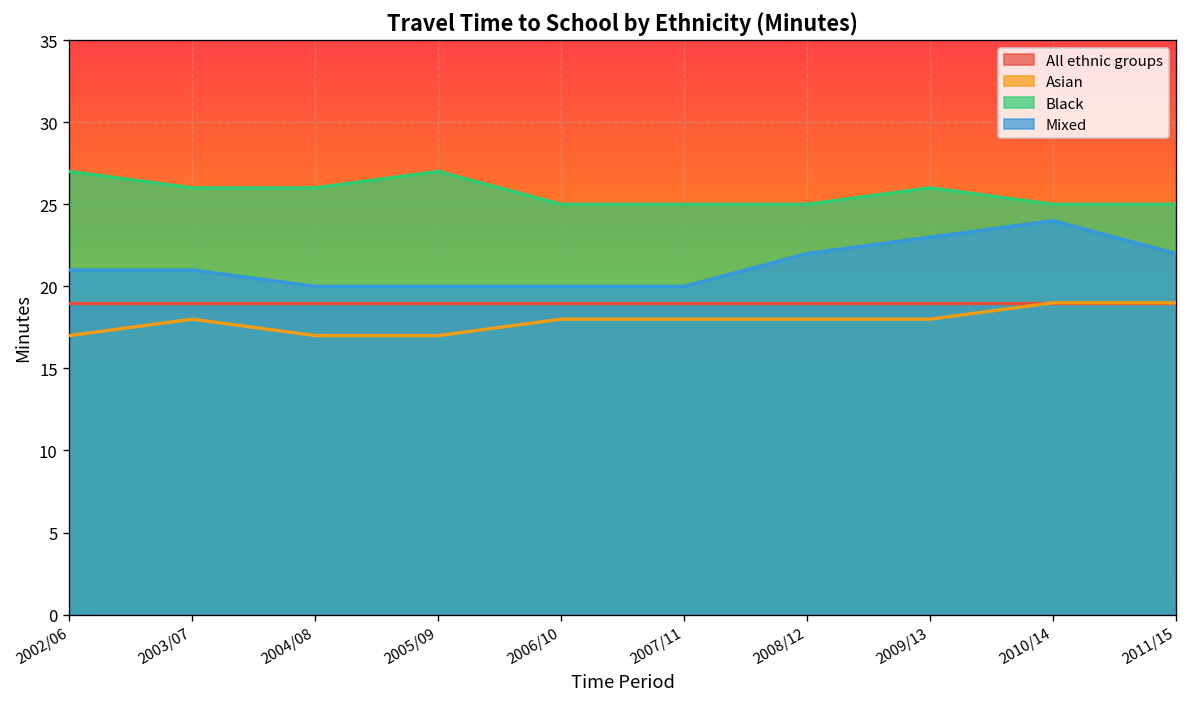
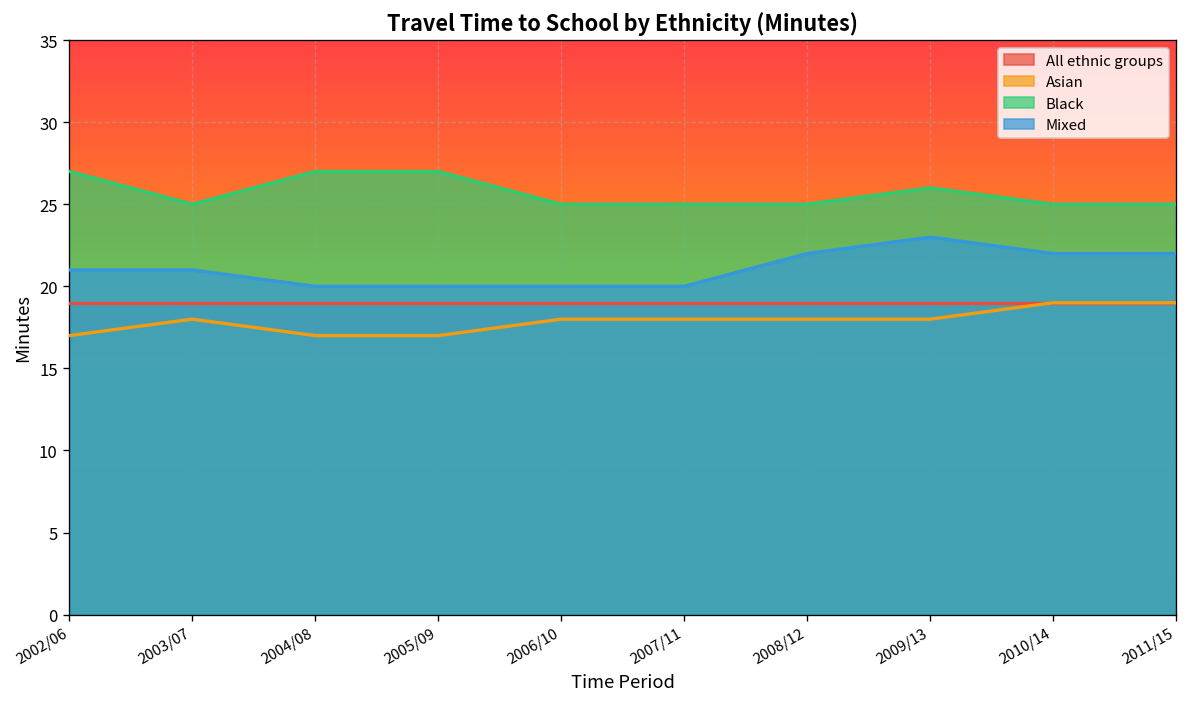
  {
    "All ethnic groups": {
      "2002/06": 19,
      "2003/07": 19,
      "2004/08": 19,
      "2005/09": 19,
      "2006/10": 19,
      "2007/11": 19,
      "2008/12": 19,
      "2009/13": 19
    },
    "Asian": {
      "2002/06": 17,
      "2003/07": 18,
      "2004/08": 17,
      "2005/09": 17,
      "2006/10": 18,
      "2007/11": 18,
      "2008/12": 18,
      "2009/13": 18
    },
    "Black": {
      "2002/06": 27,
-     "2003/07": 26,
-     "2004/08": 26,
+     "2003/07": 25,
+     "2004/08": 27,
      "2005/09": 27,
      "2006/10": 25,
      "2007/11": 25,
      "2008/12": 25,
      "2009/13": 26,
      "2010/14": 25,
      "2011/15": 25
    },
    "Mixed": {
      "2002/06": 21,
      "2003/07": 21,
      "2004/08": 20,
      "2005/09": 20,
      "2006/10": 20,
      "2007/11": 20,
      "2008/12": 22,
      "2009/13": 23,
-     "2010/14": 24,
+     "2010/14": 22,
      "2011/15": 22
    }
  }
